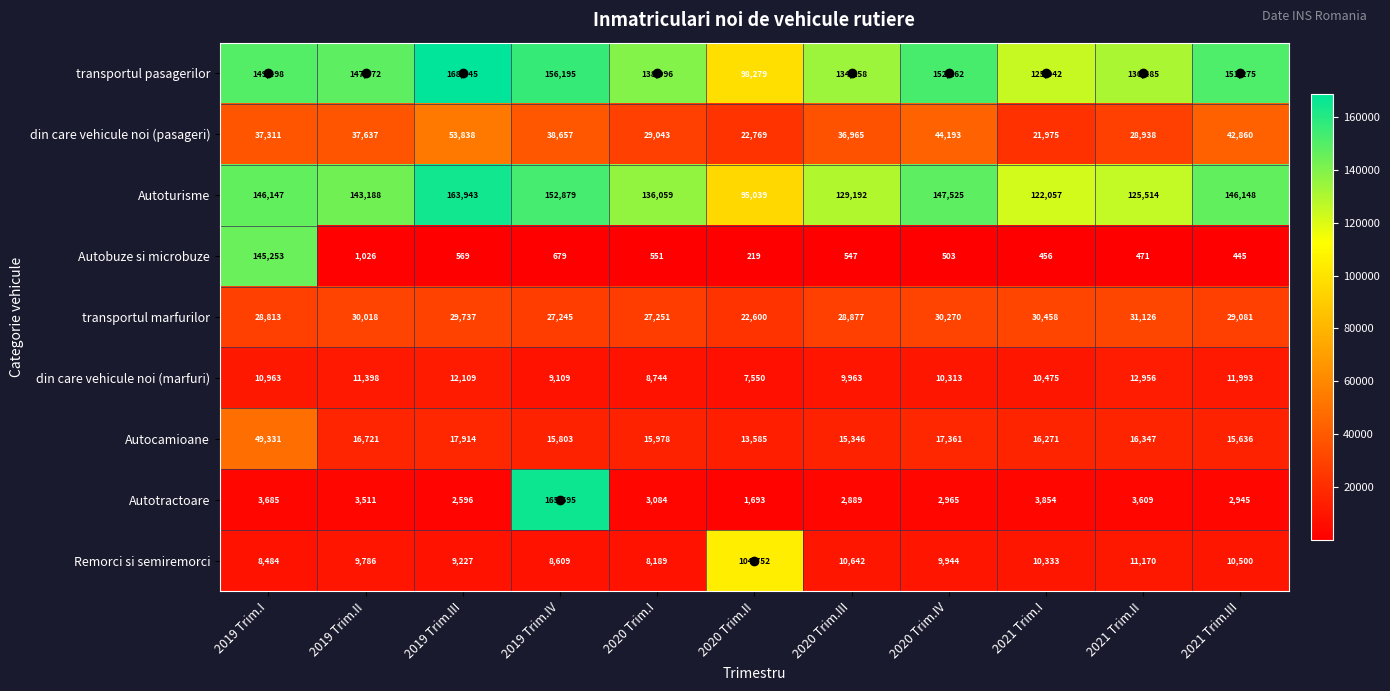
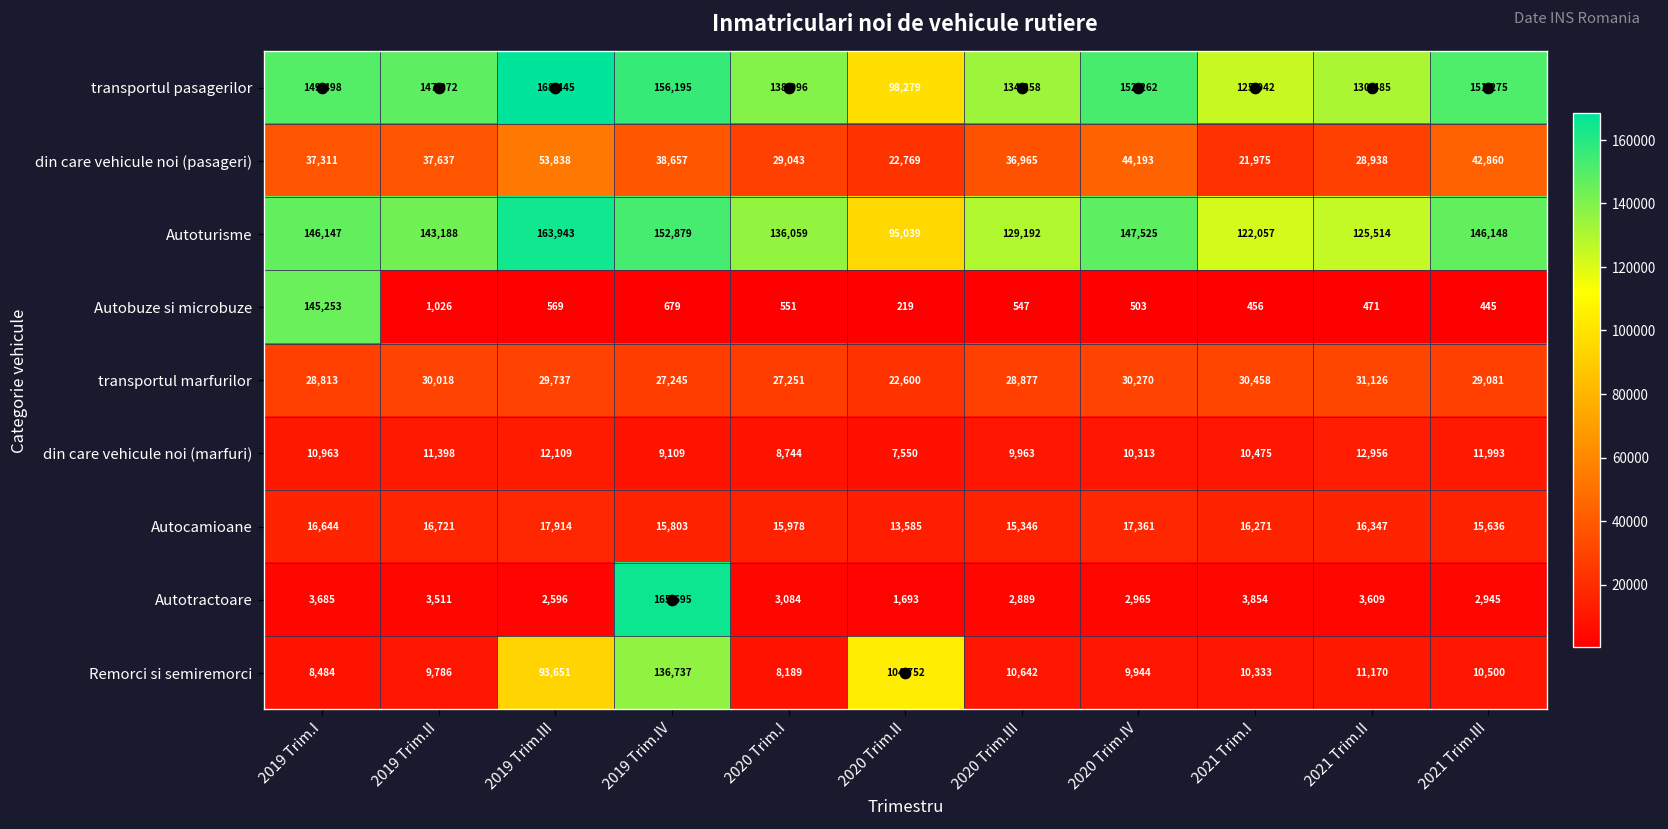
  {
    "transportul pasagerilor": {
      "2019 Trim.IV": "156,195",
      "2020 Trim.II": "98,279"
    },
    "din care vehicule noi (pasageri)": {
      "2019 Trim.I": "37,311",
      "2019 Trim.II": "37,637",
      "2019 Trim.III": "53,838",
      "2019 Trim.IV": "38,657",
      "2020 Trim.I": "29,043",
      "2020 Trim.II": "22,769",
      "2020 Trim.III": "36,965",
      "2020 Trim.IV": "44,193",
      "2021 Trim.I": "21,975",
      "2021 Trim.II": "28,938",
      "2021 Trim.III": "42,860"
    },
    "Autoturisme": {
      "2019 Trim.I": "146,147",
      "2019 Trim.II": "143,188",
      "2019 Trim.III": "163,943",
      "2019 Trim.IV": "152,879",
      "2020 Trim.I": "136,059",
      "2020 Trim.II": "95,039",
      "2020 Trim.III": "129,192",
      "2020 Trim.IV": "147,525",
      "2021 Trim.I": "122,057",
      "2021 Trim.II": "125,514",
      "2021 Trim.III": "146,148"
    },
    "Autobuze si microbuze": {
      "2019 Trim.I": "145,253",
      "2019 Trim.II": "1,026",
      "2019 Trim.III": "569",
      "2019 Trim.IV": "679",
      "2020 Trim.I": "551",
      "2020 Trim.II": "219",
      "2020 Trim.III": "547",
      "2020 Trim.IV": "503",
      "2021 Trim.I": "456",
      "2021 Trim.II": "471",
      "2021 Trim.III": "445"
    },
    "transportul marfurilor": {
      "2019 Trim.I": "28,813",
      "2019 Trim.II": "30,018",
      "2019 Trim.III": "29,737",
      "2019 Trim.IV": "27,245",
      "2020 Trim.I": "27,251",
      "2020 Trim.II": "22,600",
      "2020 Trim.III": "28,877",
      "2020 Trim.IV": "30,270",
      "2021 Trim.I": "30,458",
      "2021 Trim.II": "31,126",
      "2021 Trim.III": "29,081"
    },
    "din care vehicule noi (marfuri)": {
      "2019 Trim.I": "10,963",
      "2019 Trim.II": "11,398",
      "2019 Trim.III": "12,109",
      "2019 Trim.IV": "9,109",
      "2020 Trim.I": "8,744",
      "2020 Trim.II": "7,550",
      "2020 Trim.III": "9,963",
      "2020 Trim.IV": "10,313",
      "2021 Trim.I": "10,475",
      "2021 Trim.II": "12,956",
      "2021 Trim.III": "11,993"
    },
    "Autocamioane": {
-     "2019 Trim.I": "49,331",
+     "2019 Trim.I": "16,644",
      "2019 Trim.II": "16,721",
      "2019 Trim.III": "17,914",
      "2019 Trim.IV": "15,803",
      "2020 Trim.I": "15,978",
      "2020 Trim.II": "13,585",
      "2020 Trim.III": "15,346",
      "2020 Trim.IV": "17,361",
      "2021 Trim.I": "16,271",
      "2021 Trim.II": "16,347",
      "2021 Trim.III": "15,636"
    },
    "Autotractoare": {
      "2019 Trim.I": "3,685",
      "2019 Trim.II": "3,511",
      "2019 Trim.III": "2,596",
      "2020 Trim.I": "3,084",
      "2020 Trim.II": "1,693",
      "2020 Trim.III": "2,889",
      "2020 Trim.IV": "2,965",
      "2021 Trim.I": "3,854",
      "2021 Trim.II": "3,609",
      "2021 Trim.III": "2,945"
    },
    "Remorci si semiremorci": {
      "2019 Trim.I": "8,484",
      "2019 Trim.II": "9,786",
-     "2019 Trim.III": "9,227",
-     "2019 Trim.IV": "8,609",
+     "2019 Trim.III": "93,651",
+     "2019 Trim.IV": "136,737",
      "2020 Trim.I": "8,189",
      "2020 Trim.III": "10,642",
      "2020 Trim.IV": "9,944",
      "2021 Trim.I": "10,333",
      "2021 Trim.II": "11,170",
      "2021 Trim.III": "10,500"
    }
  }
